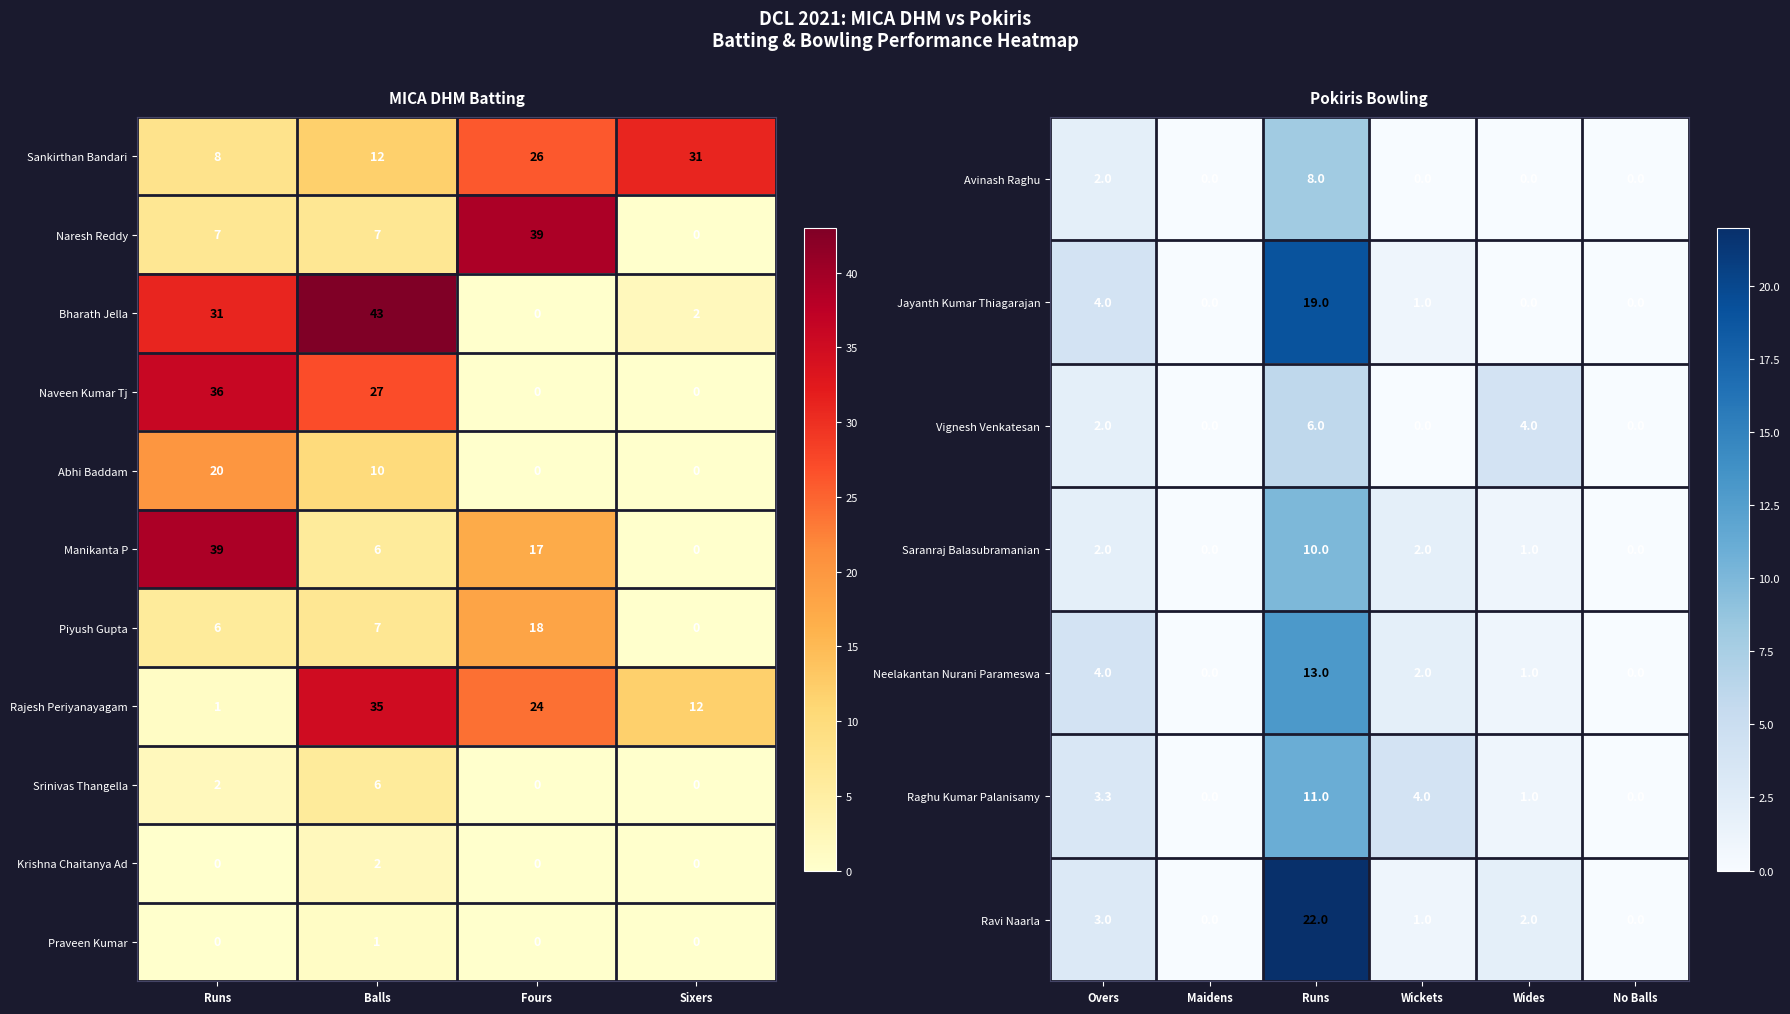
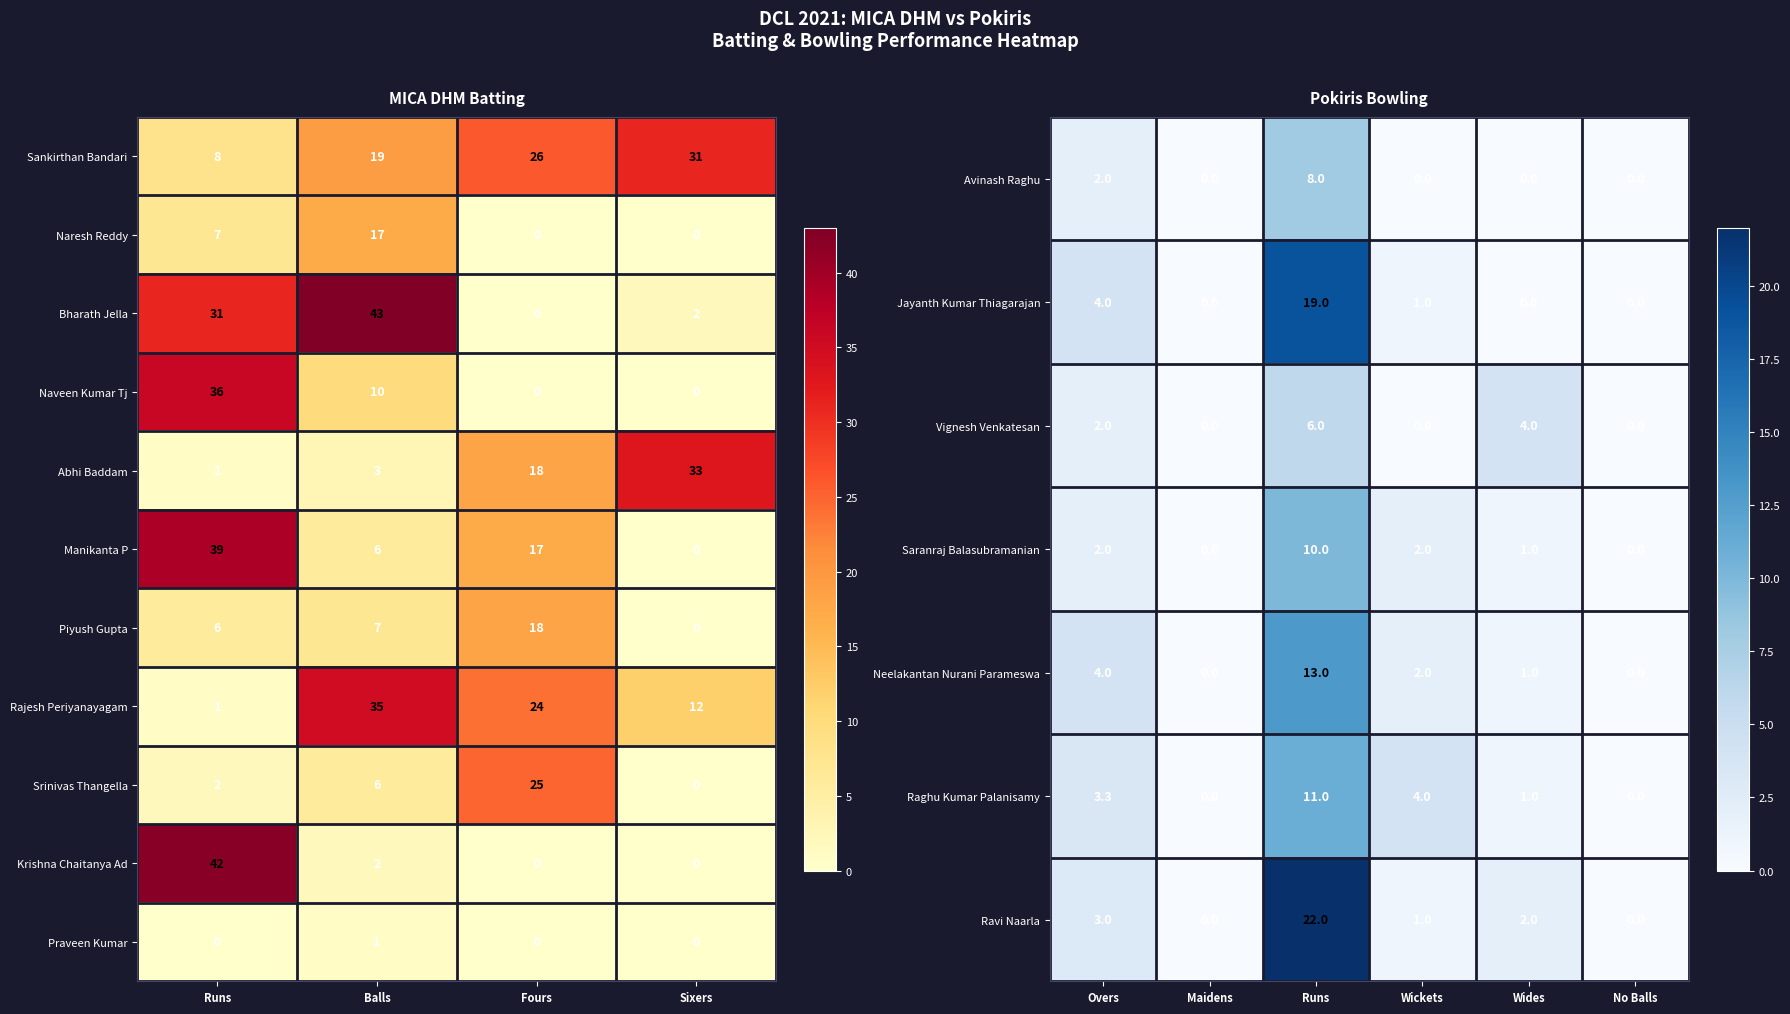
  {
    "MICA DHM Batting": {
      "Sankirthan Bandari": {
        "Runs": 8,
-       "Balls": 12,
+       "Balls": 19,
        "Fours": 26,
        "Sixers": 31
      },
      "Naresh Reddy": {
        "Runs": 7,
-       "Balls": 7,
-       "Fours": 39,
+       "Balls": 17,
+       "Fours": 0,
        "Sixers": 0
      },
      "Bharath Jella": {
        "Runs": 31,
        "Balls": 43,
        "Fours": 0,
        "Sixers": 2
      },
      "Naveen Kumar Tj": {
        "Runs": 36,
-       "Balls": 27,
+       "Balls": 10,
        "Fours": 0,
        "Sixers": 0
      },
      "Abhi Baddam": {
-       "Runs": 20,
-       "Balls": 10,
-       "Fours": 0,
-       "Sixers": 0
+       "Runs": 1,
+       "Balls": 3,
+       "Fours": 18,
+       "Sixers": 33
      },
      "Manikanta P": {
        "Runs": 39,
        "Balls": 6,
        "Fours": 17,
        "Sixers": 0
      },
      "Piyush Gupta": {
        "Runs": 6,
        "Balls": 7,
        "Fours": 18,
        "Sixers": 0
      },
      "Rajesh Periyanayagam": {
        "Runs": 1,
        "Balls": 35,
        "Fours": 24,
        "Sixers": 12
      },
      "Srinivas Thangella": {
        "Runs": 2,
        "Balls": 6,
-       "Fours": 0,
+       "Fours": 25,
        "Sixers": 0
      },
      "Krishna Chaitanya Ad": {
-       "Runs": 0,
+       "Runs": 42,
        "Balls": 2,
        "Fours": 0,
        "Sixers": 0
      },
      "Praveen Kumar": {
        "Runs": 0,
        "Balls": 1,
        "Fours": 0,
        "Sixers": 0
      }
    },
    "Pokiris Bowling": {
      "Avinash Raghu": {
        "Runs": 8.0
      },
      "Jayanth Kumar Thiagarajan": {
        "Runs": 19.0
      },
      "Vignesh Venkatesan": {
        "Runs": 6.0
      },
      "Saranraj Balasubramanian": {
        "Runs": 10.0
      },
      "Neelakantan Nurani Parameswa": {
        "Runs": 13.0
      },
      "Raghu Kumar Palanisamy": {
        "Runs": 11.0
      },
      "Ravi Naarla": {
        "Runs": 22.0
      }
    }
  }
